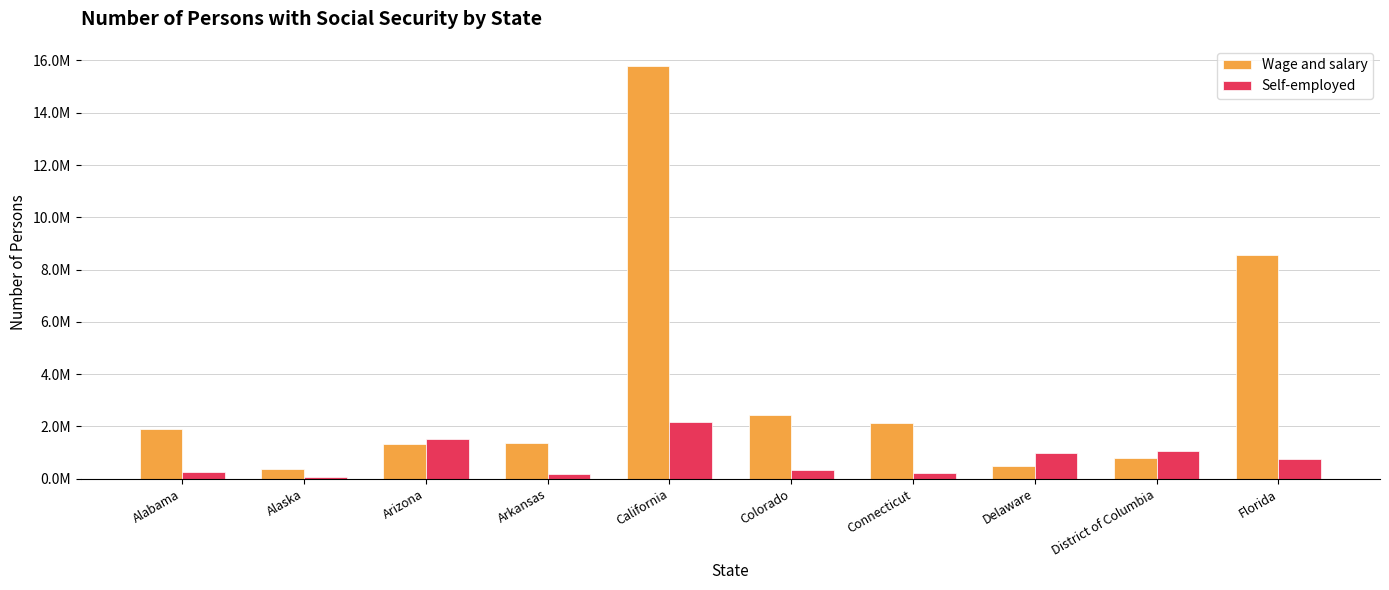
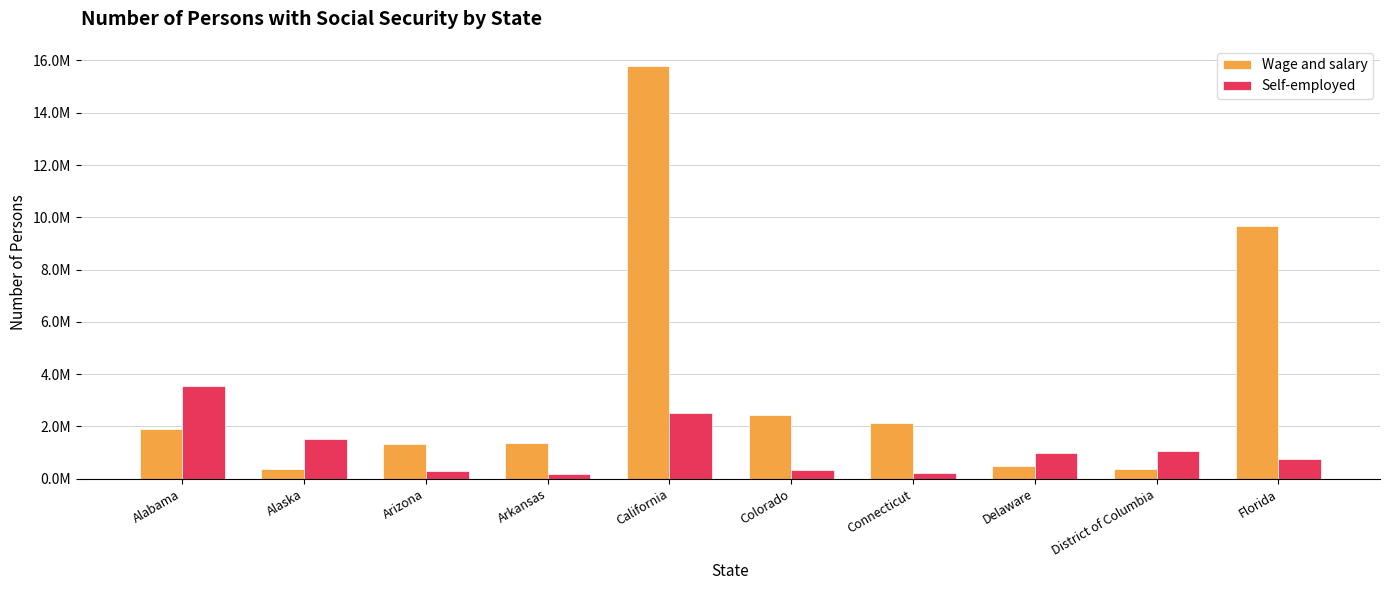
  {
    "Wage and salary": {
      "Alabama": 1900000,
      "Alaska": 400000,
      "Arizona": 1300000,
      "Arkansas": 1400000,
      "California": 15800000,
      "Colorado": 2400000,
      "Connecticut": 2100000,
      "Delaware": 500000,
-     "District of Columbia": 800000,
-     "Florida": 8600000
+     "District of Columbia": 400000,
+     "Florida": 9700000
    },
    "Self-employed": {
-     "Alabama": 300000,
-     "Alaska": 0,
-     "Arizona": 1500000,
+     "Alabama": 3500000,
+     "Alaska": 1500000,
+     "Arizona": 300000,
      "Arkansas": 200000,
-     "California": 2200000,
+     "California": 2500000,
      "Colorado": 300000,
      "Connecticut": 200000,
      "Delaware": 1000000,
      "District of Columbia": 1000000,
      "Florida": 800000
    }
  }
